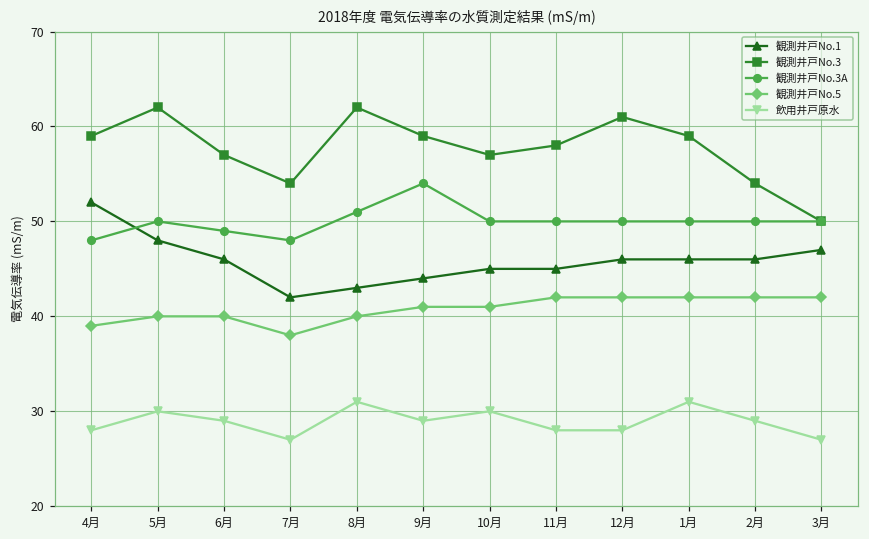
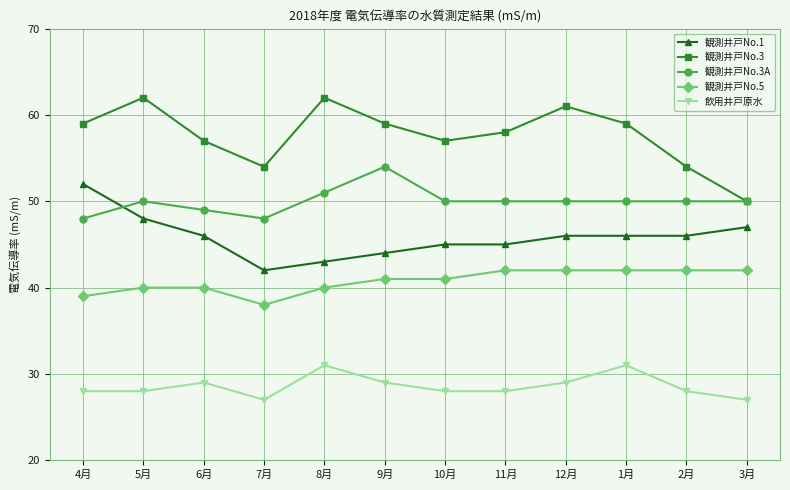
  {
    "飲用井戸原水": {
      "4月": 28,
-     "5月": 30,
+     "5月": 28,
      "6月": 29,
      "7月": 27,
      "8月": 31,
      "9月": 29,
-     "10月": 30,
+     "10月": 28,
      "11月": 28,
-     "12月": 28,
+     "12月": 29,
      "1月": 31,
-     "2月": 29,
+     "2月": 28,
      "3月": 27
    }
  }
